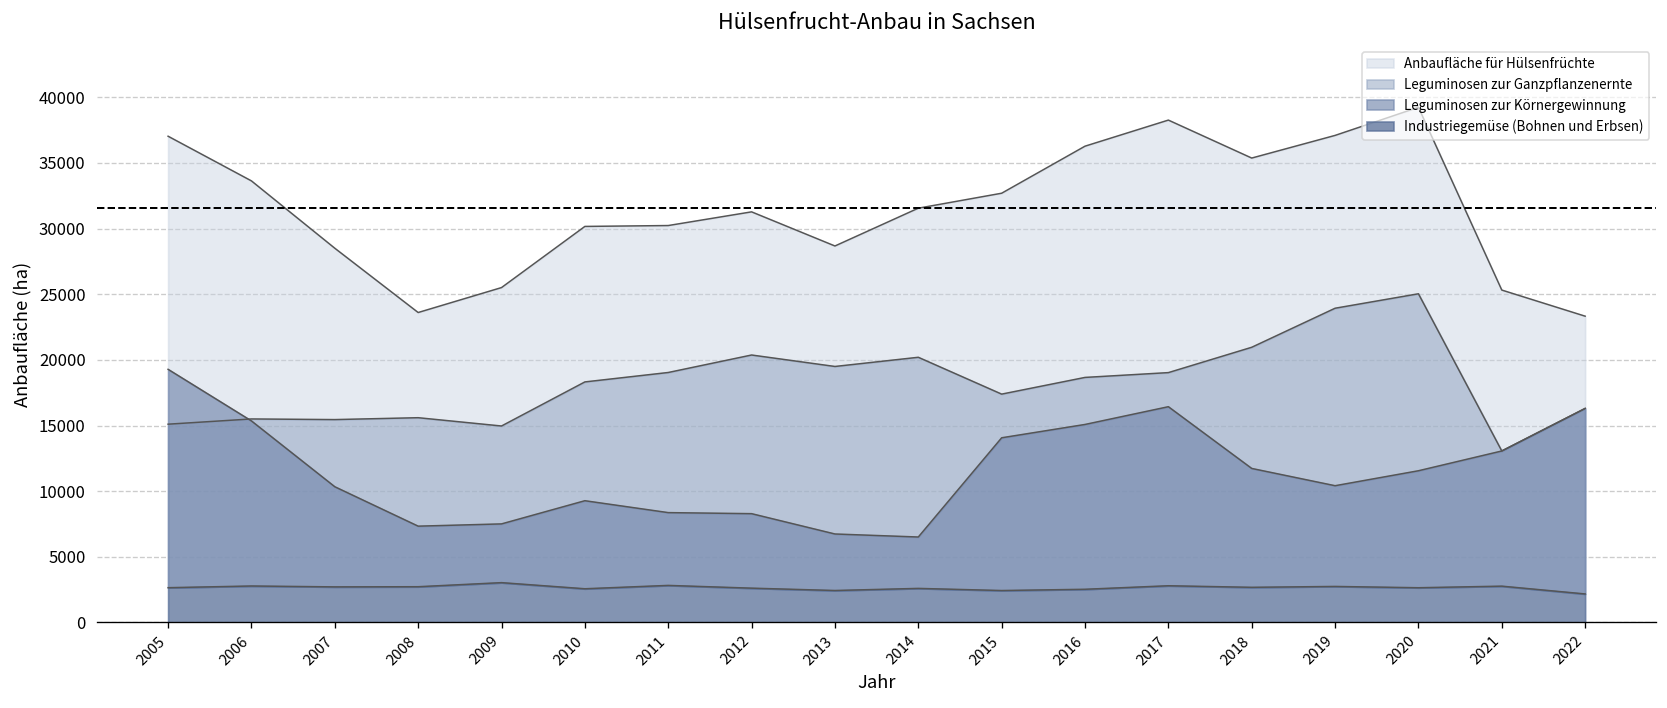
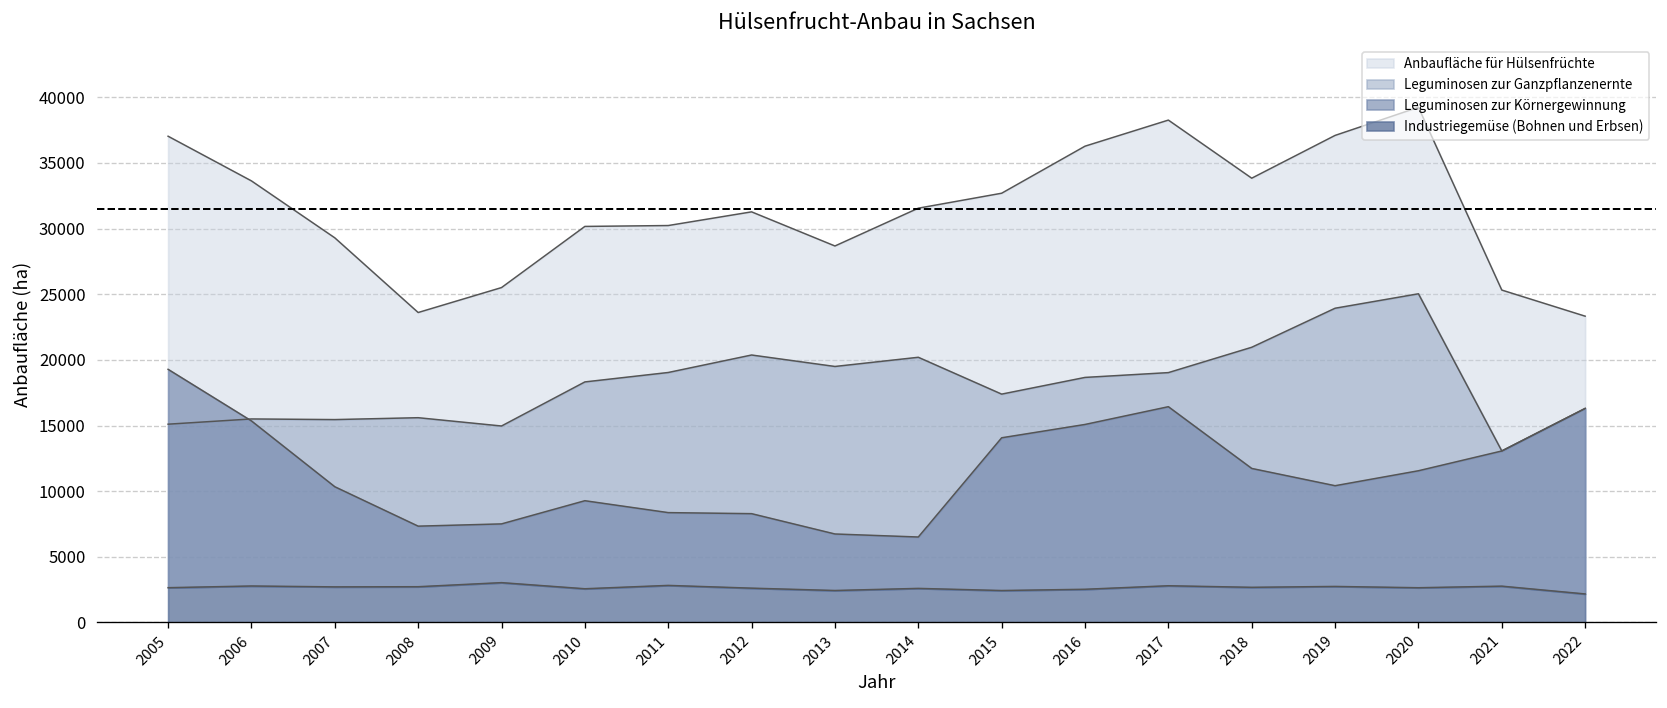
  {
    "Anbaufläche für Hülsenfrüchte": {
      "2005": 37000,
      "2006": 33600,
-     "2007": 28500,
+     "2007": 29300,
      "2008": 23600,
      "2009": 25500,
      "2010": 30200,
      "2011": 30200,
      "2012": 31300,
      "2013": 28700,
      "2014": 31600,
      "2015": 32700,
      "2016": 36300,
      "2017": 38300,
-     "2018": 35400,
+     "2018": 33800,
      "2019": 37100,
      "2021": 25300,
      "2022": 23300
    }
  }
